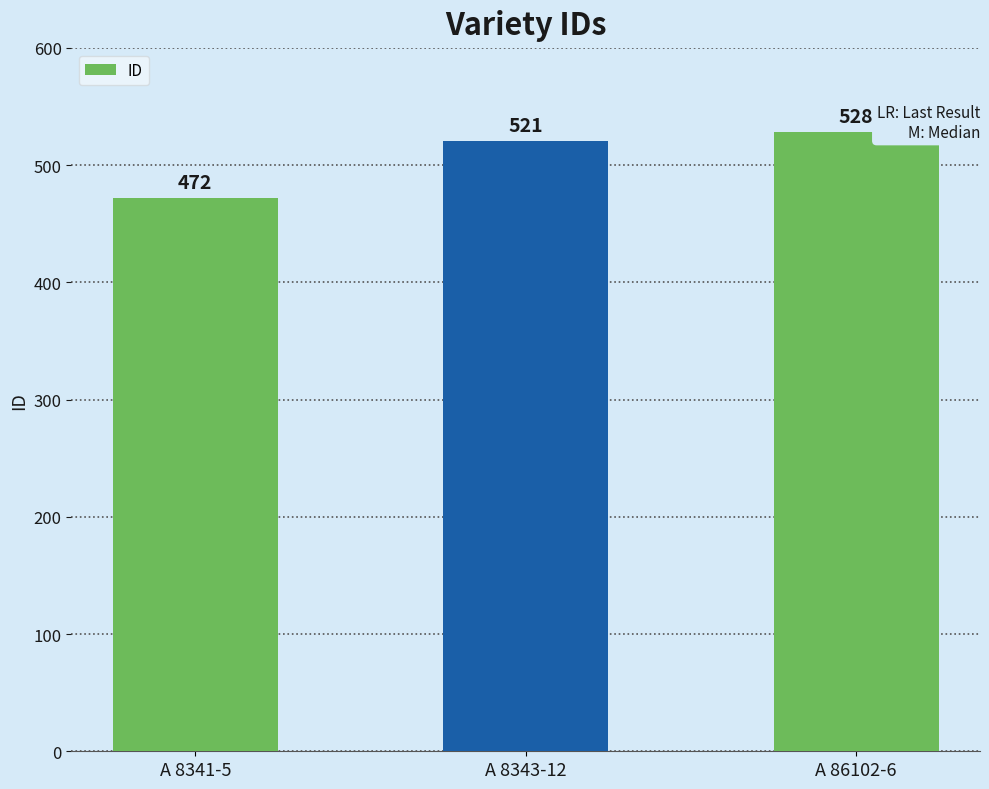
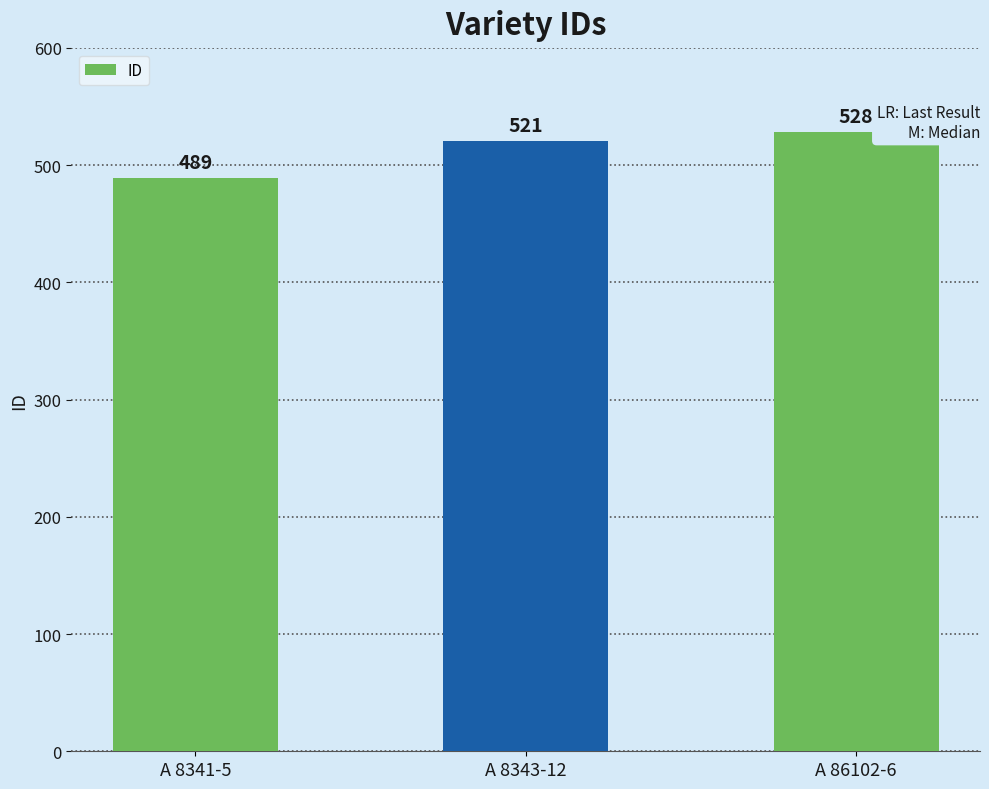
  {
-   "A 8341-5": 472,
+   "A 8341-5": 489,
    "A 8343-12": 521
  }
